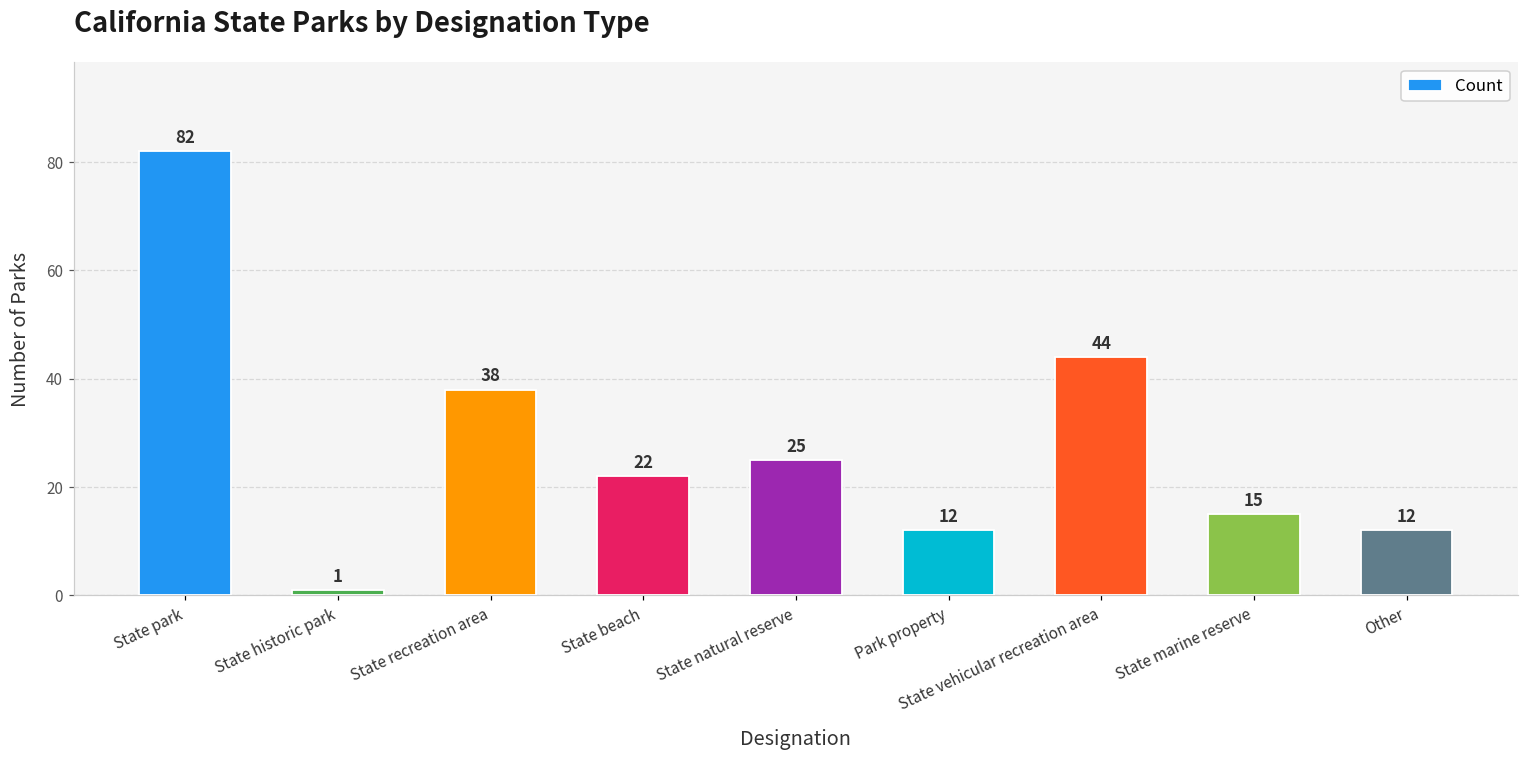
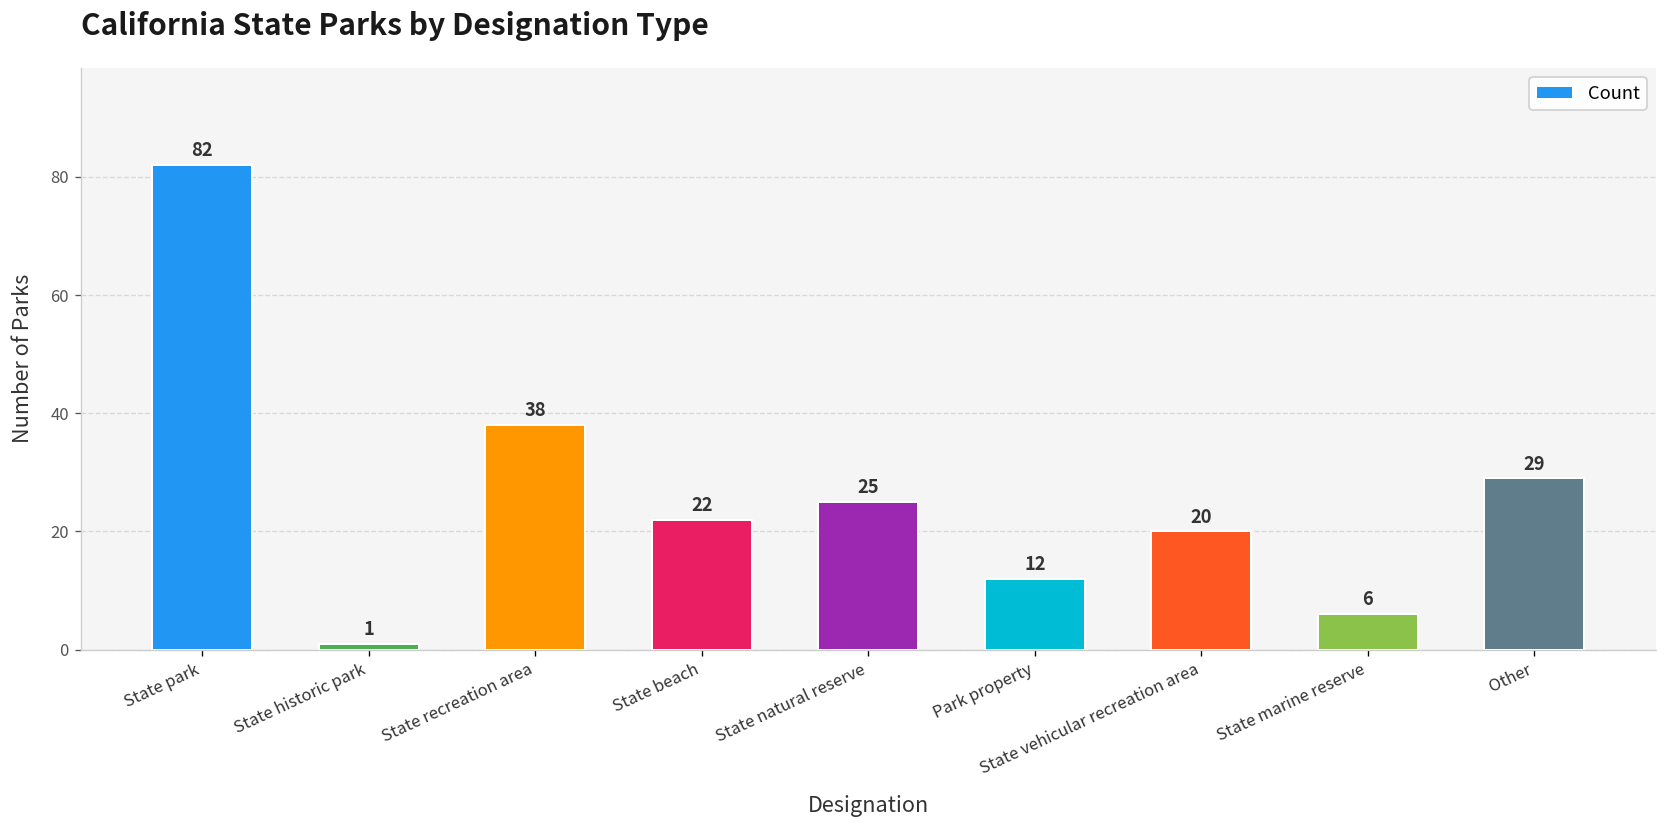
  {
    "State park": 82,
    "State historic park": 1,
    "State recreation area": 38,
    "State beach": 22,
    "State natural reserve": 25,
    "Park property": 12,
-   "State vehicular recreation area": 44,
-   "State marine reserve": 15,
-   "Other": 12
+   "State vehicular recreation area": 20,
+   "State marine reserve": 6,
+   "Other": 29
  }
